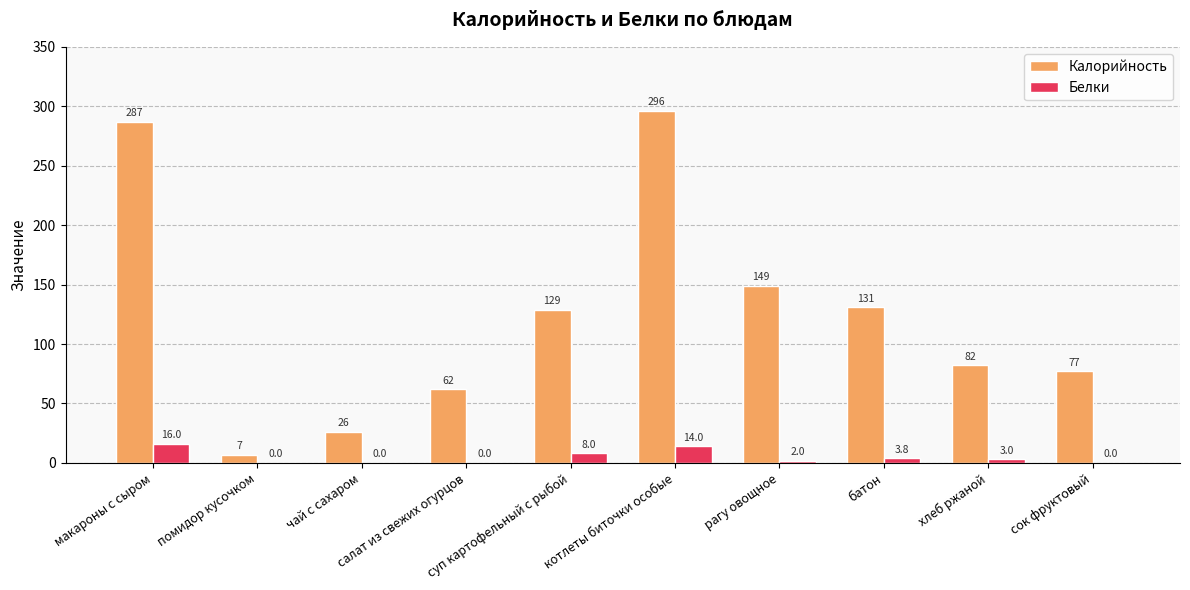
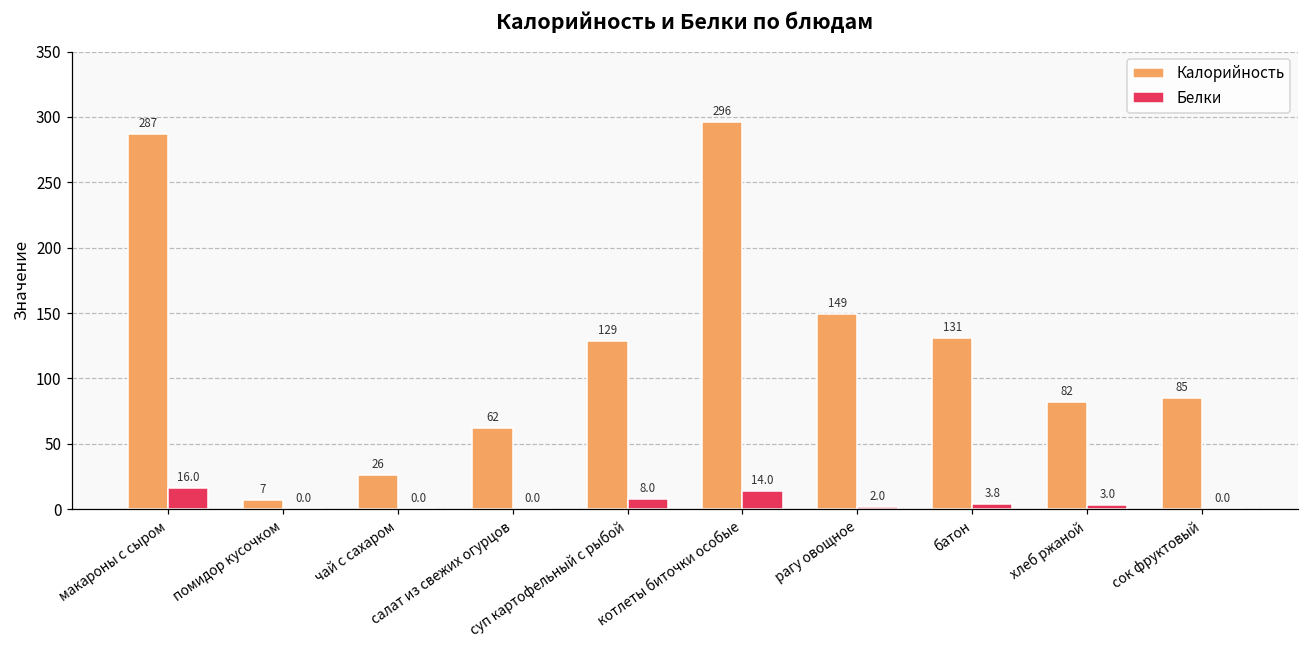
  {
    "Калорийность": {
      "макароны с сыром": 287,
      "помидор кусочком": 7,
      "чай с сахаром": 26,
      "салат из свежих огурцов": 62,
      "суп картофельный с рыбой": 129,
      "котлеты биточки особые": 296,
      "рагу овощное": 149,
      "батон": 131,
      "хлеб ржаной": 82,
-     "сок фруктовый": 77
+     "сок фруктовый": 85
    },
    "Белки": {
      "макароны с сыром": 16.0,
      "помидор кусочком": 0.0,
      "чай с сахаром": 0.0,
      "салат из свежих огурцов": 0.0,
      "суп картофельный с рыбой": 8.0,
      "котлеты биточки особые": 14.0,
      "рагу овощное": 2.0,
      "батон": 3.8,
      "хлеб ржаной": 3.0,
      "сок фруктовый": 0.0
    }
  }
